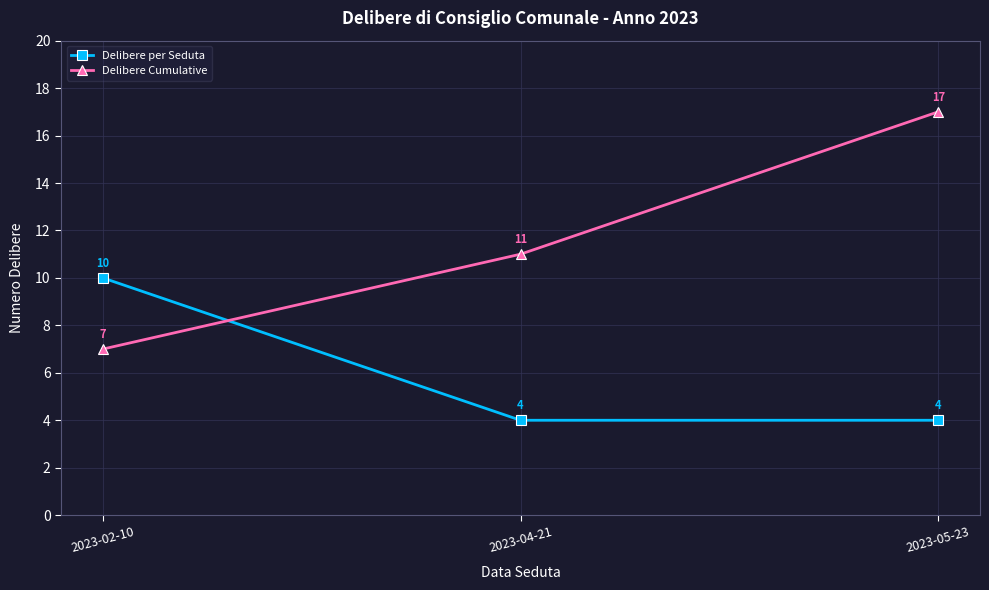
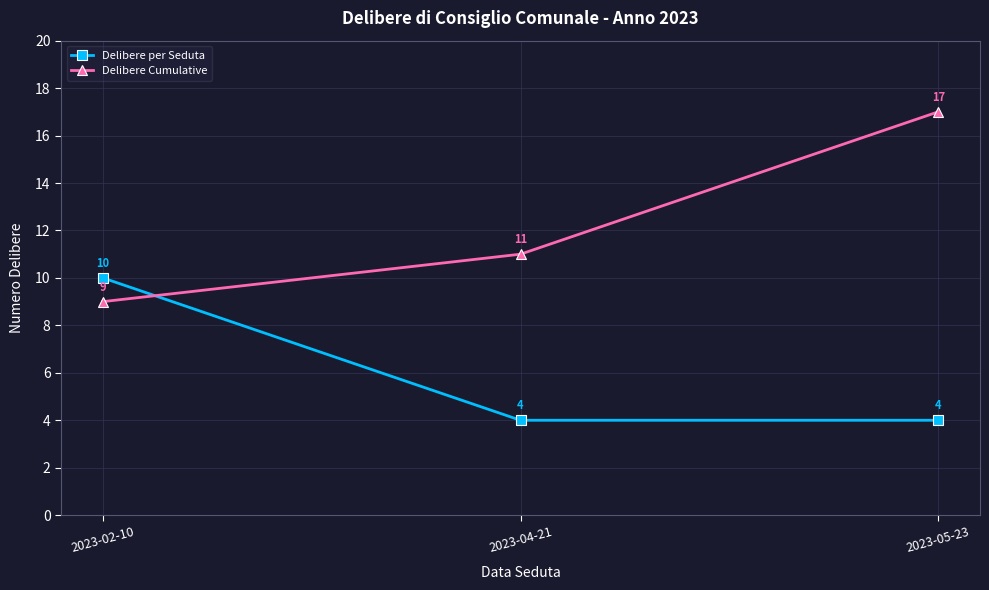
  {
    "Delibere per Seduta": {
      "2023-02-10": 10,
      "2023-04-21": 4,
      "2023-05-23": 4
    },
    "Delibere Cumulative": {
-     "2023-02-10": 7,
+     "2023-02-10": 9,
      "2023-04-21": 11,
      "2023-05-23": 17
    }
  }
